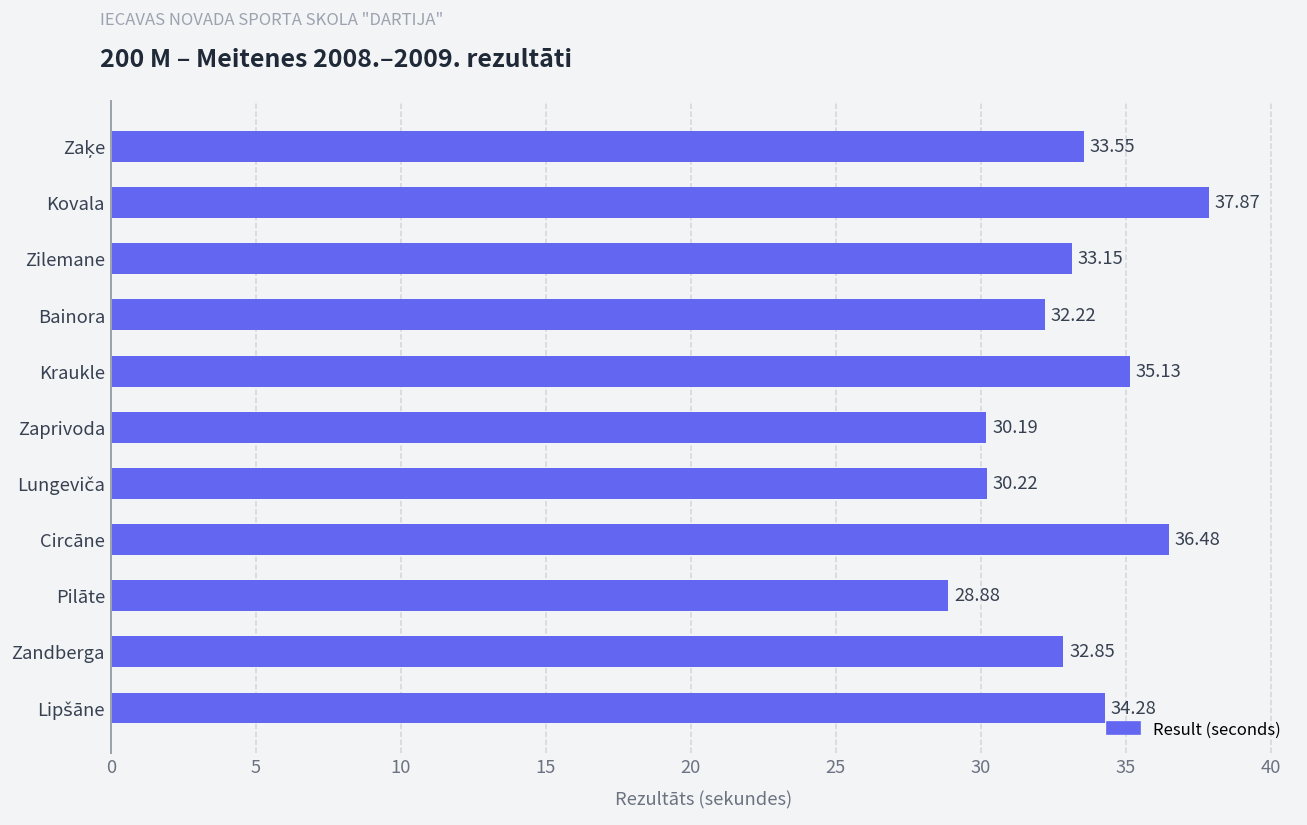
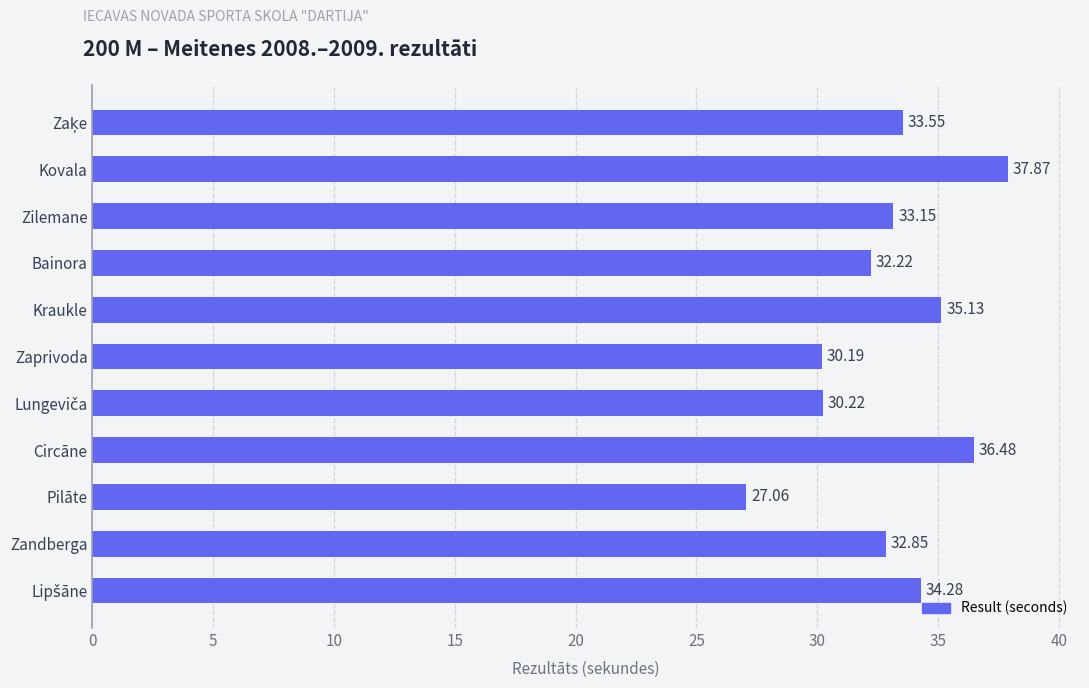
  {
    "Zaķe": 33.55,
    "Kovala": 37.87,
    "Zilemane": 33.15,
    "Bainora": 32.22,
    "Kraukle": 35.13,
    "Zaprivoda": 30.19,
    "Lungeviča": 30.22,
    "Circāne": 36.48,
-   "Pilāte": 28.88,
+   "Pilāte": 27.06,
    "Zandberga": 32.85,
    "Lipšāne": 34.28
  }
